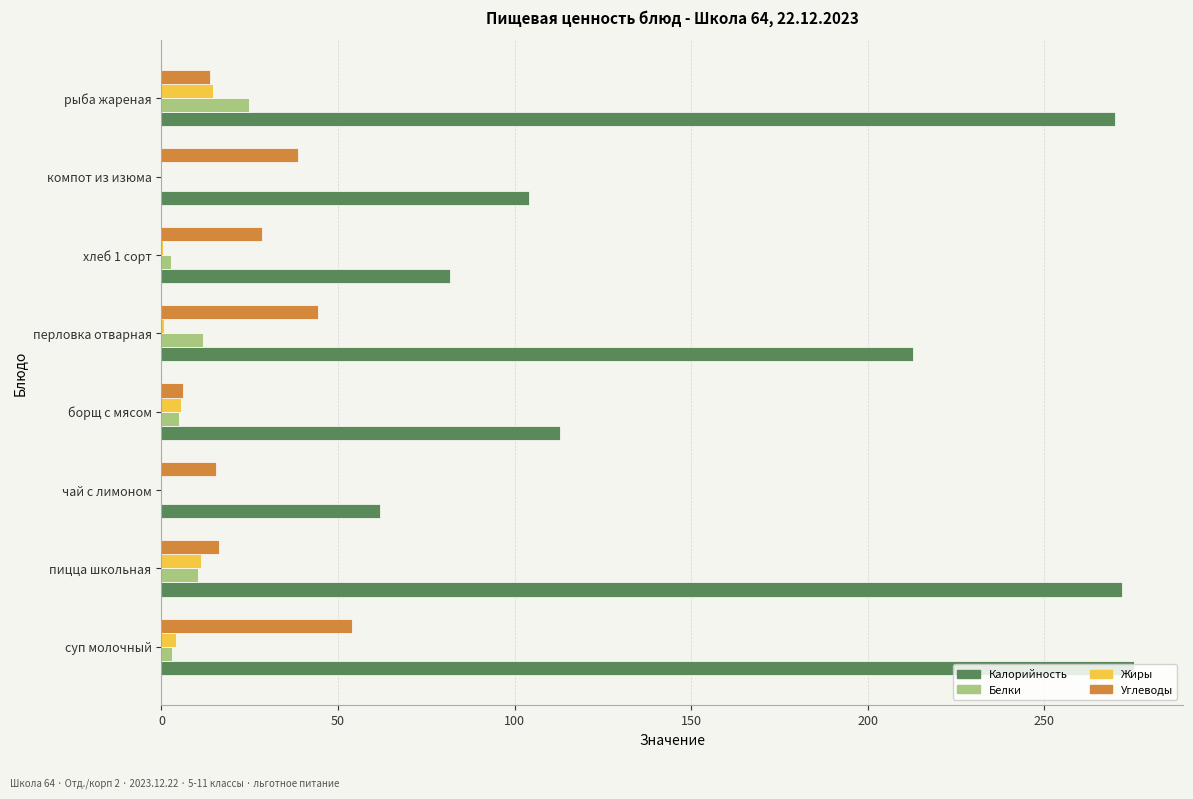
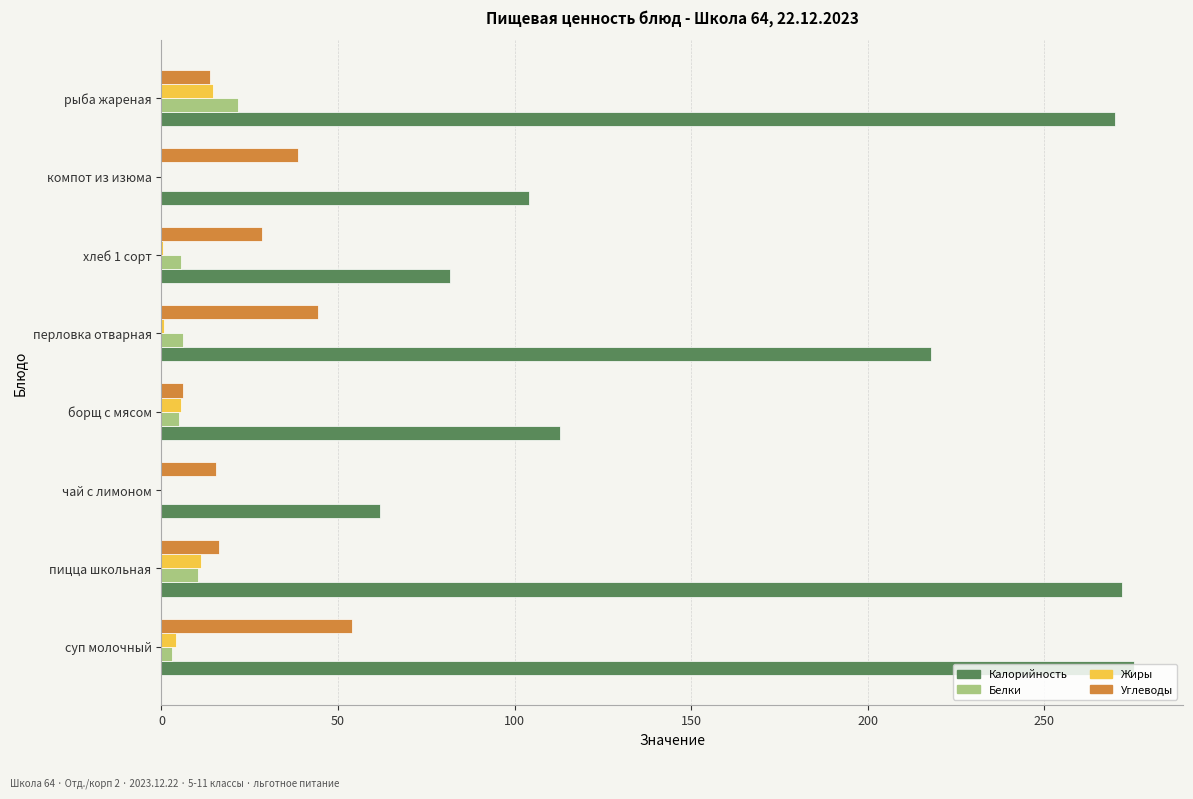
  {
    "Калорийность": {
      "рыба жареная": 270,
      "компот из изюма": 104,
      "хлеб 1 сорт": 82,
-     "перловка отварная": 213,
+     "перловка отварная": 218,
      "борщ с мясом": 113,
      "чай с лимоном": 62,
      "пицца школьная": 272
    },
    "Белки": {
-     "рыба жареная": 25,
+     "рыба жареная": 22,
      "компот из изюма": 0,
-     "хлеб 1 сорт": 3,
-     "перловка отварная": 12,
+     "хлеб 1 сорт": 5,
+     "перловка отварная": 6,
      "борщ с мясом": 5,
      "чай с лимоном": 0,
      "пицца школьная": 11,
      "суп молочный": 3
    },
    "Жиры": {
      "рыба жареная": 15,
      "компот из изюма": 0,
      "перловка отварная": 1,
      "борщ с мясом": 5,
      "чай с лимоном": 0,
      "пицца школьная": 11,
      "суп молочный": 4
    },
    "Углеводы": {
      "рыба жареная": 14,
      "компот из изюма": 39,
      "хлеб 1 сорт": 29,
      "перловка отварная": 44,
      "борщ с мясом": 6,
      "чай с лимоном": 16,
      "пицца школьная": 16,
      "суп молочный": 54
    }
  }
